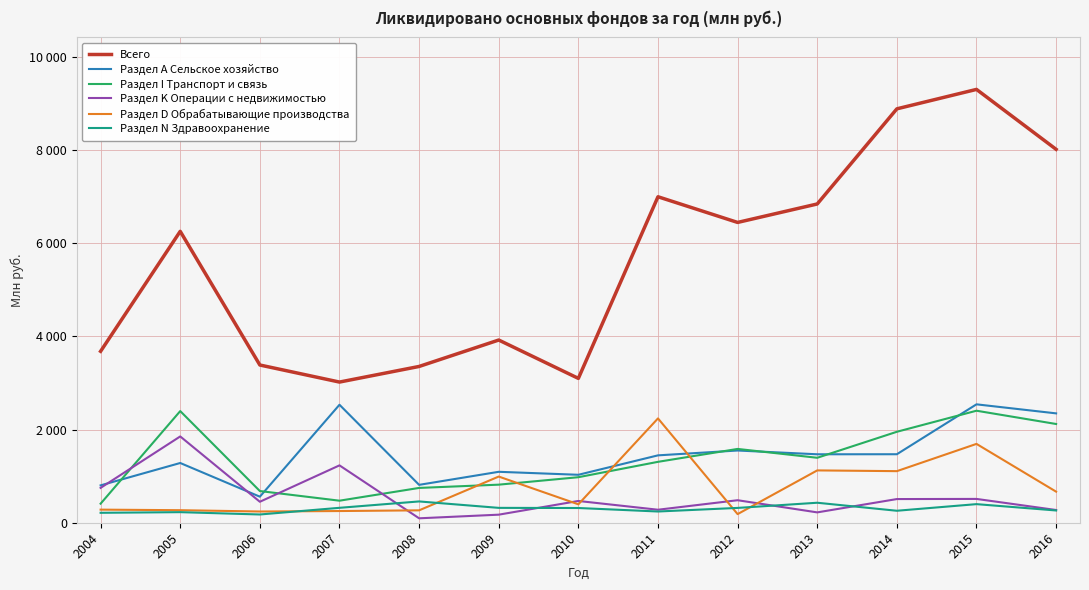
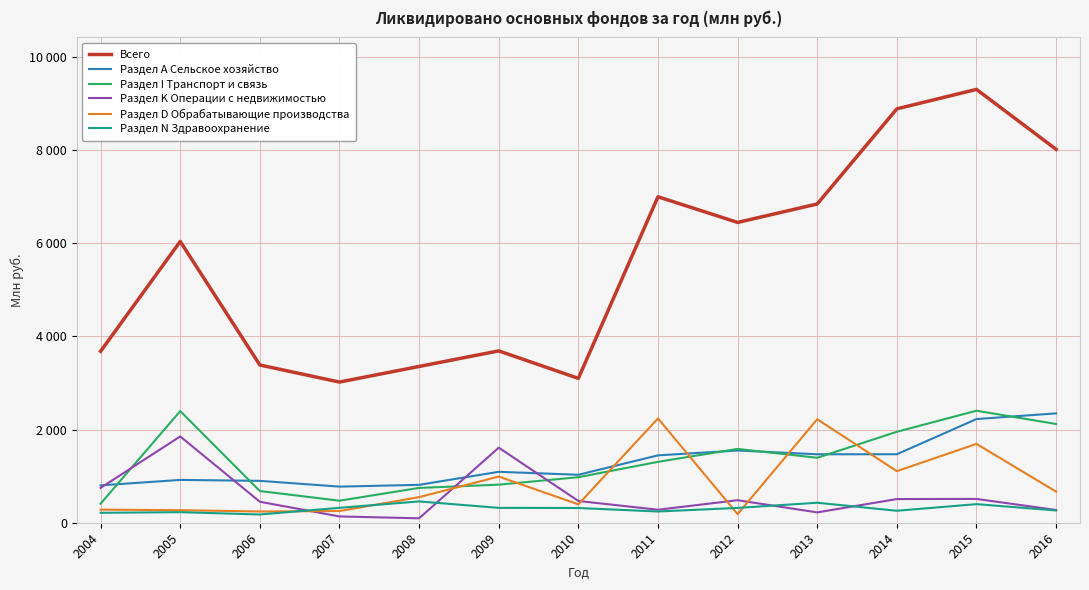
  {
    "Всего": {
      "2004": 3700,
-     "2005": 6300,
+     "2005": 6000,
      "2006": 3400,
      "2007": 3000,
      "2008": 3400,
-     "2009": 3900,
+     "2009": 3700,
      "2010": 3100,
      "2011": 7000,
      "2012": 6400,
      "2013": 6800,
      "2014": 8900,
      "2015": 9300,
      "2016": 8000
    },
    "Раздел А Сельское хозяйство": {
-     "2005": 1300,
-     "2006": 600,
-     "2007": 2500,
+     "2005": 900,
+     "2006": 900,
+     "2007": 800,
      "2008": 800,
      "2009": 1100,
      "2011": 1400,
      "2013": 1500,
      "2014": 1500,
-     "2015": 2500,
+     "2015": 2200,
      "2016": 2300
    },
    "Раздел K Операции с недвижимостью": {
      "2005": 1900,
      "2006": 500,
-     "2007": 1200,
+     "2007": 100,
      "2008": 100,
-     "2009": 200,
+     "2009": 1600,
      "2010": 500,
      "2012": 500,
      "2013": 200,
      "2014": 500,
      "2015": 500
    },
    "Раздел D Обрабатывающие производства": {
      "2004": 300,
      "2006": 200,
      "2007": 300,
-     "2008": 300,
+     "2008": 500,
      "2009": 1000,
      "2010": 400,
      "2011": 2200,
      "2012": 200,
-     "2013": 1100,
+     "2013": 2200,
      "2014": 1100,
      "2015": 1700,
      "2016": 700
    }
  }
